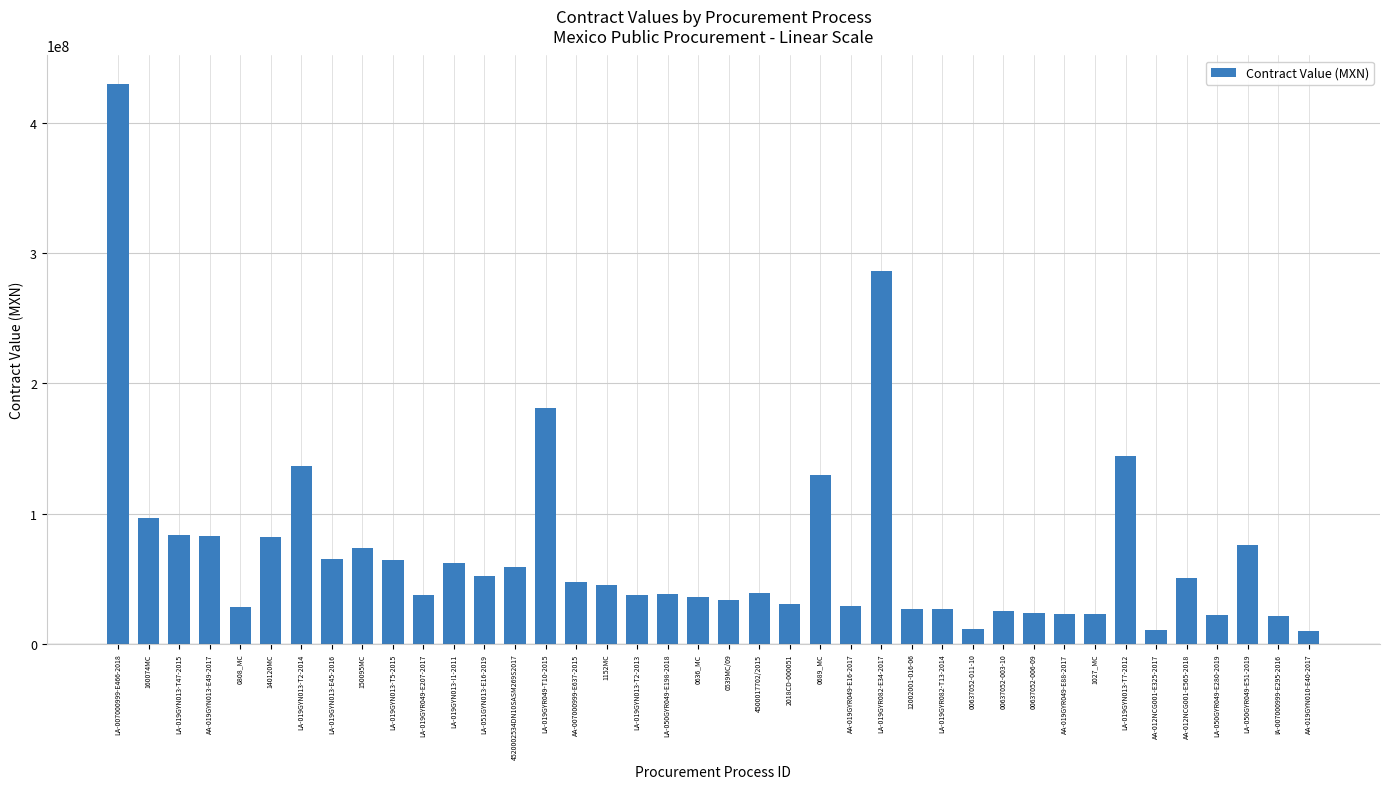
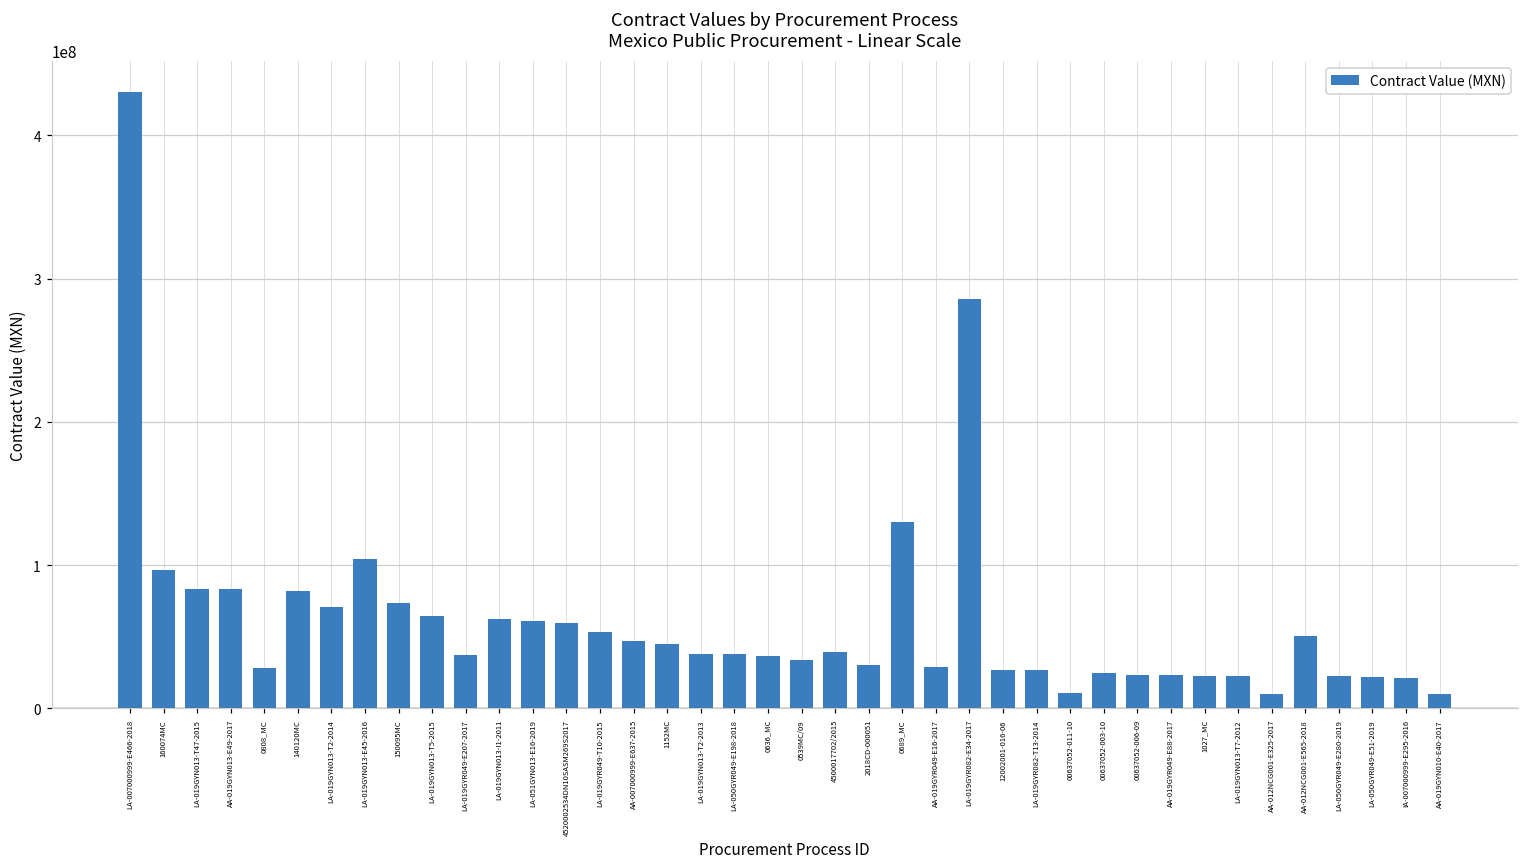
  {
    "LA-007000999-E466-2018": 430000000,
    "160074MC": 97000000,
    "LA-019GYN013-T47-2015": 83000000,
    "AA-019GYN013-E49-2017": 83000000,
    "0808_MC": 28000000,
    "140120MC": 82000000,
-   "LA-019GYN013-T2-2014": 137000000,
-   "LA-019GYN013-E45-2016": 65000000,
+   "LA-019GYN013-T2-2014": 71000000,
+   "LA-019GYN013-E45-2016": 104000000,
    "150095MC": 74000000,
    "LA-019GYN013-T5-2015": 64000000,
    "LA-019GYR049-E207-2017": 37000000,
    "LA-019GYN013-I1-2011": 62000000,
-   "LA-051GYN013-E16-2019": 52000000,
+   "LA-051GYN013-E16-2019": 61000000,
    "4520002534DN10SASM269S2017": 59000000,
-   "LA-019GYR049-T10-2015": 181000000,
+   "LA-019GYR049-T10-2015": 54000000,
    "AA-007000999-E637-2015": 47000000,
    "1152MC": 45000000,
    "LA-019GYN013-T2-2013": 38000000,
    "LA-050GYR049-E198-2018": 38000000,
    "0636_MC": 36000000,
    "0539MC/09": 34000000,
    "4500017702/2015": 39000000,
    "2018CD-000051": 31000000,
    "0689_MC": 130000000,
    "AA-019GYR049-E16-2017": 29000000,
    "LA-019GYR082-E34-2017": 286000000,
    "12002001-016-06": 27000000,
    "LA-019GYR082-T13-2014": 26000000,
    "00637052-011-10": 11000000,
    "00637052-003-10": 25000000,
    "00637052-006-09": 23000000,
    "AA-019GYR049-E88-2017": 23000000,
    "1027_MC": 23000000,
-   "LA-019GYN013-T7-2012": 144000000,
+   "LA-019GYN013-T7-2012": 23000000,
    "AA-012NCG001-E325-2017": 10000000,
    "AA-012NCG001-E565-2018": 51000000,
    "LA-050GYR049-E280-2019": 22000000,
-   "LA-050GYR049-E51-2019": 76000000,
+   "LA-050GYR049-E51-2019": 22000000,
    "IA-007000999-E295-2016": 21000000,
    "AA-019GYN010-E40-2017": 10000000
  }
